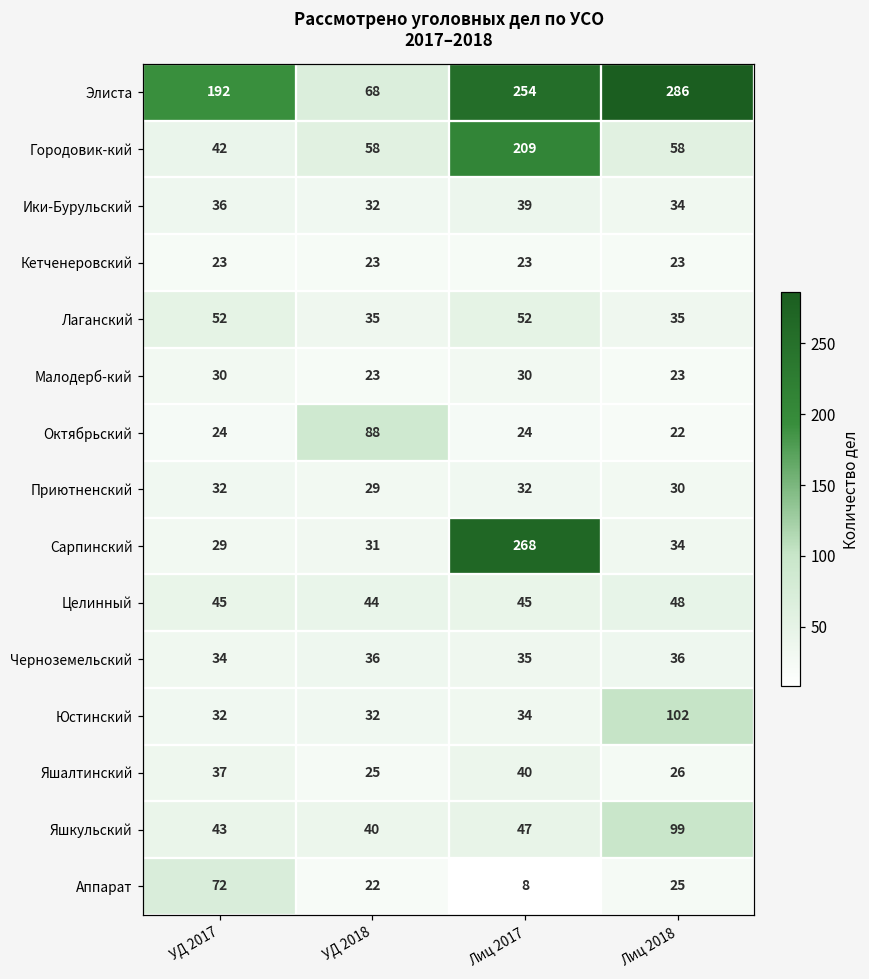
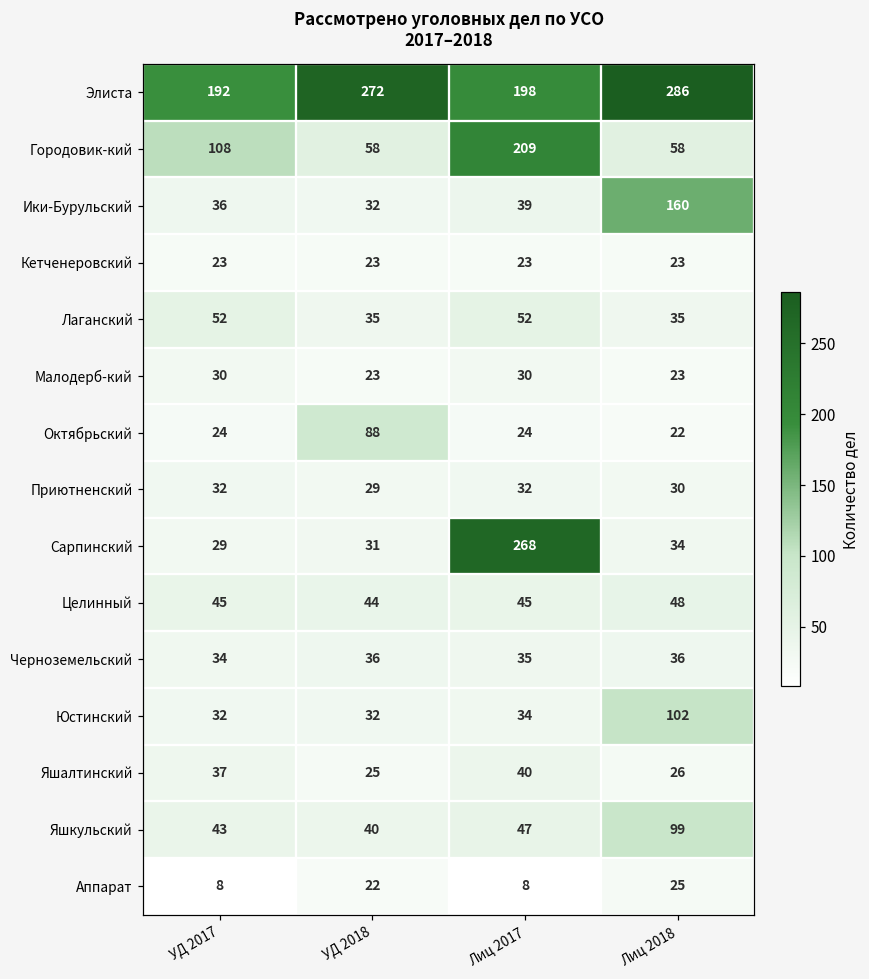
  {
    "Элиста": {
      "УД 2017": 192,
-     "УД 2018": 68,
-     "Лиц 2017": 254,
+     "УД 2018": 272,
+     "Лиц 2017": 198,
      "Лиц 2018": 286
    },
    "Городовик-кий": {
-     "УД 2017": 42,
+     "УД 2017": 108,
      "УД 2018": 58,
      "Лиц 2017": 209,
      "Лиц 2018": 58
    },
    "Ики-Бурульский": {
      "УД 2017": 36,
      "УД 2018": 32,
      "Лиц 2017": 39,
-     "Лиц 2018": 34
+     "Лиц 2018": 160
    },
    "Кетченеровский": {
      "УД 2017": 23,
      "УД 2018": 23,
      "Лиц 2017": 23,
      "Лиц 2018": 23
    },
    "Лаганский": {
      "УД 2017": 52,
      "УД 2018": 35,
      "Лиц 2017": 52,
      "Лиц 2018": 35
    },
    "Малодерб-кий": {
      "УД 2017": 30,
      "УД 2018": 23,
      "Лиц 2017": 30,
      "Лиц 2018": 23
    },
    "Октябрьский": {
      "УД 2017": 24,
      "УД 2018": 88,
      "Лиц 2017": 24,
      "Лиц 2018": 22
    },
    "Приютненский": {
      "УД 2017": 32,
      "УД 2018": 29,
      "Лиц 2017": 32,
      "Лиц 2018": 30
    },
    "Сарпинский": {
      "УД 2017": 29,
      "УД 2018": 31,
      "Лиц 2017": 268,
      "Лиц 2018": 34
    },
    "Целинный": {
      "УД 2017": 45,
      "УД 2018": 44,
      "Лиц 2017": 45,
      "Лиц 2018": 48
    },
    "Черноземельский": {
      "УД 2017": 34,
      "УД 2018": 36,
      "Лиц 2017": 35,
      "Лиц 2018": 36
    },
    "Юстинский": {
      "УД 2017": 32,
      "УД 2018": 32,
      "Лиц 2017": 34,
      "Лиц 2018": 102
    },
    "Яшалтинский": {
      "УД 2017": 37,
      "УД 2018": 25,
      "Лиц 2017": 40,
      "Лиц 2018": 26
    },
    "Яшкульский": {
      "УД 2017": 43,
      "УД 2018": 40,
      "Лиц 2017": 47,
      "Лиц 2018": 99
    },
    "Аппарат": {
-     "УД 2017": 72,
+     "УД 2017": 8,
      "УД 2018": 22,
      "Лиц 2017": 8,
      "Лиц 2018": 25
    }
  }
